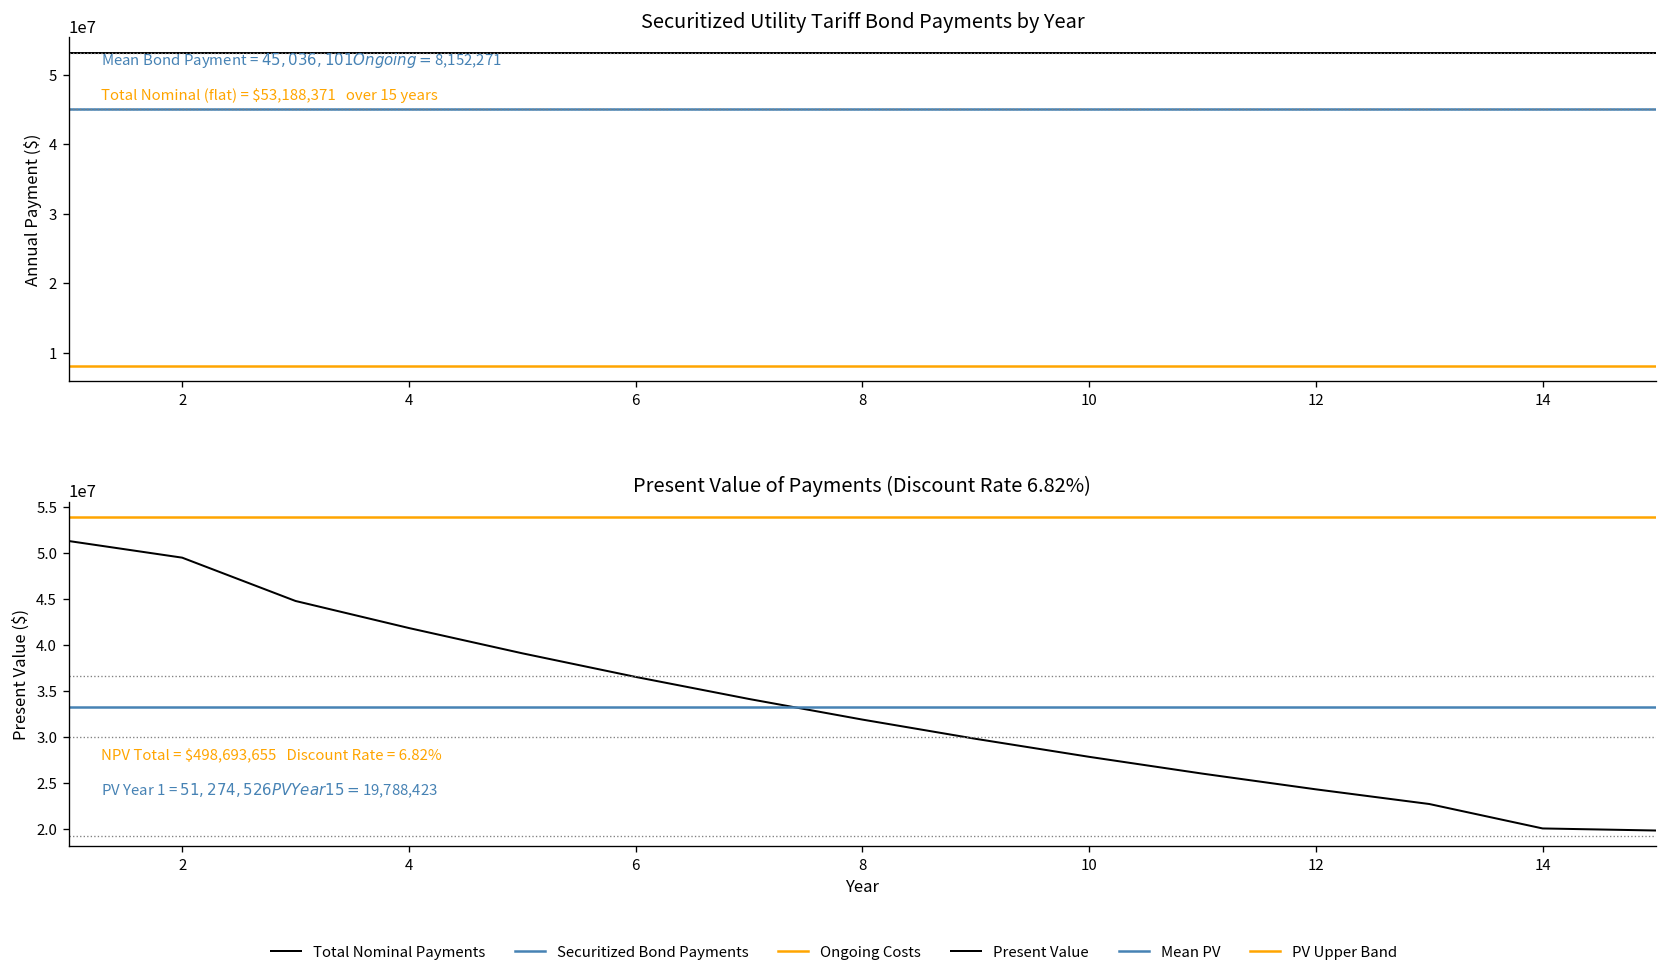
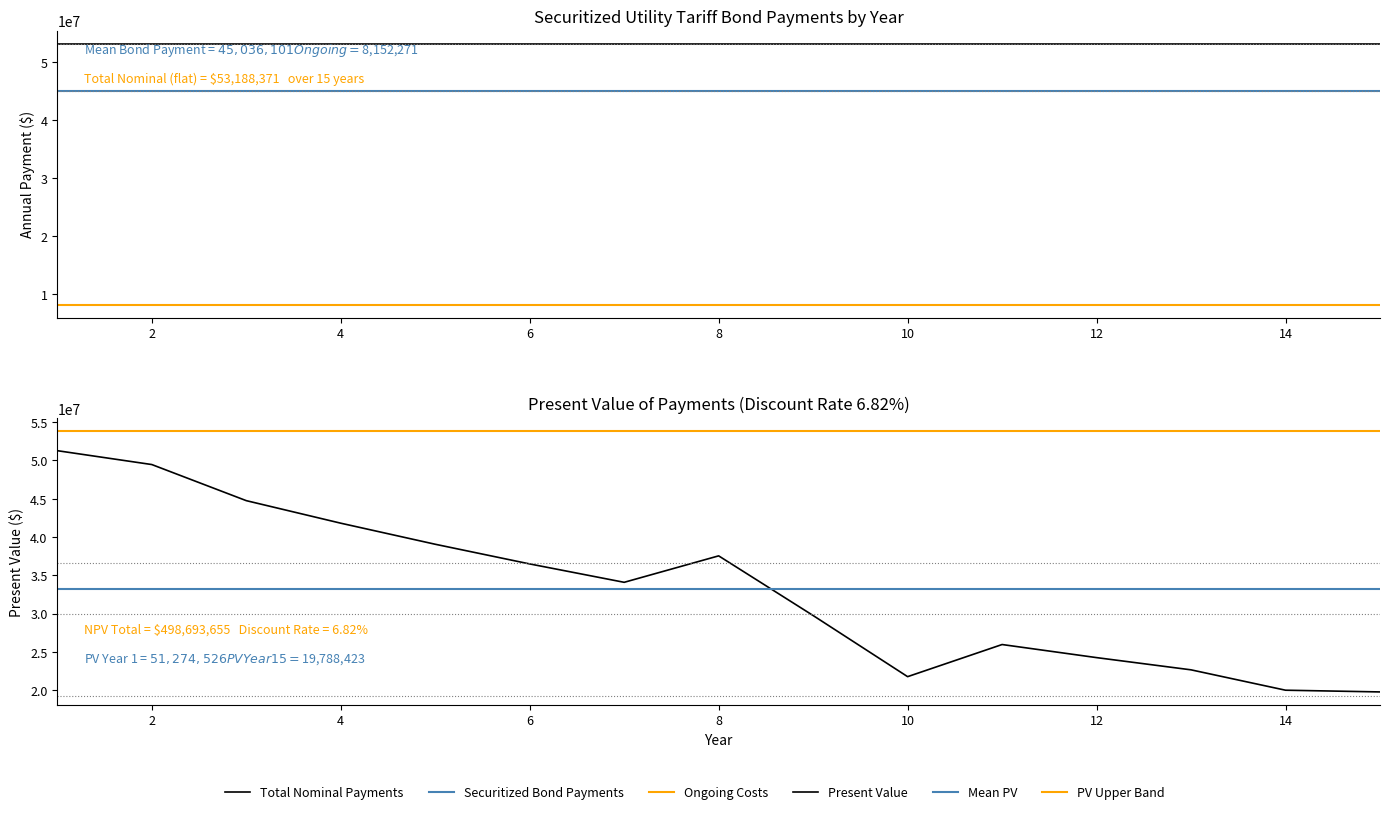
  {
    "Securitized Utility Tariff Bond Payments by Year": {
      "Total Nominal Payments": {
        "2": 53000000,
        "4": 53000000,
        "6": 53000000,
        "8": 53000000,
        "10": 53000000,
        "12": 53000000,
        "14": 53000000
      },
      "Securitized Bond Payments": {
        "6": 45000000,
        "8": 45000000,
        "10": 45000000,
        "12": 45000000,
        "14": 45000000
      },
      "Ongoing Costs": {
        "2": 8000000,
        "4": 8000000,
        "6": 8000000,
        "8": 8000000,
        "10": 8000000,
        "12": 8000000,
        "14": 8000000
      }
    },
    "Present Value of Payments (Discount Rate 6.82%)": {
      "2": 49000000,
      "4": 42000000,
      "6": 36000000,
-     "8": 32000000,
-     "10": 28000000,
+     "8": 38000000,
+     "10": 22000000,
      "12": 24000000,
      "14": 20000000
    }
  }
